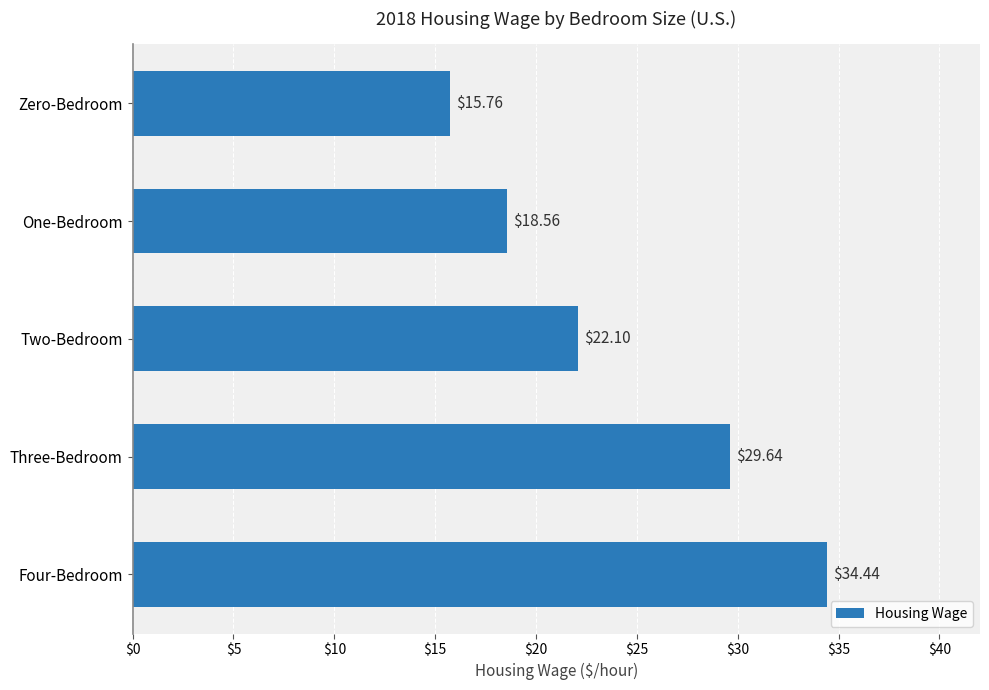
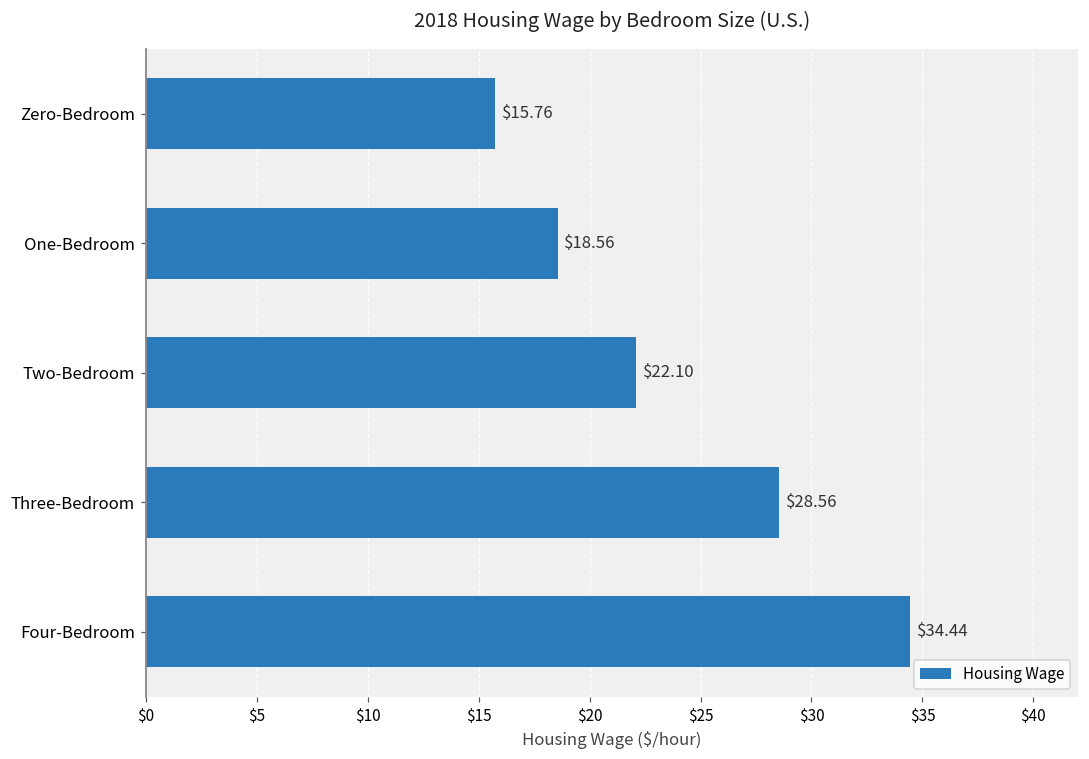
  {
    "Zero-Bedroom": "$15.76",
    "One-Bedroom": "$18.56",
    "Two-Bedroom": "$22.10",
-   "Three-Bedroom": "$29.64",
+   "Three-Bedroom": "$28.56",
    "Four-Bedroom": "$34.44"
  }
